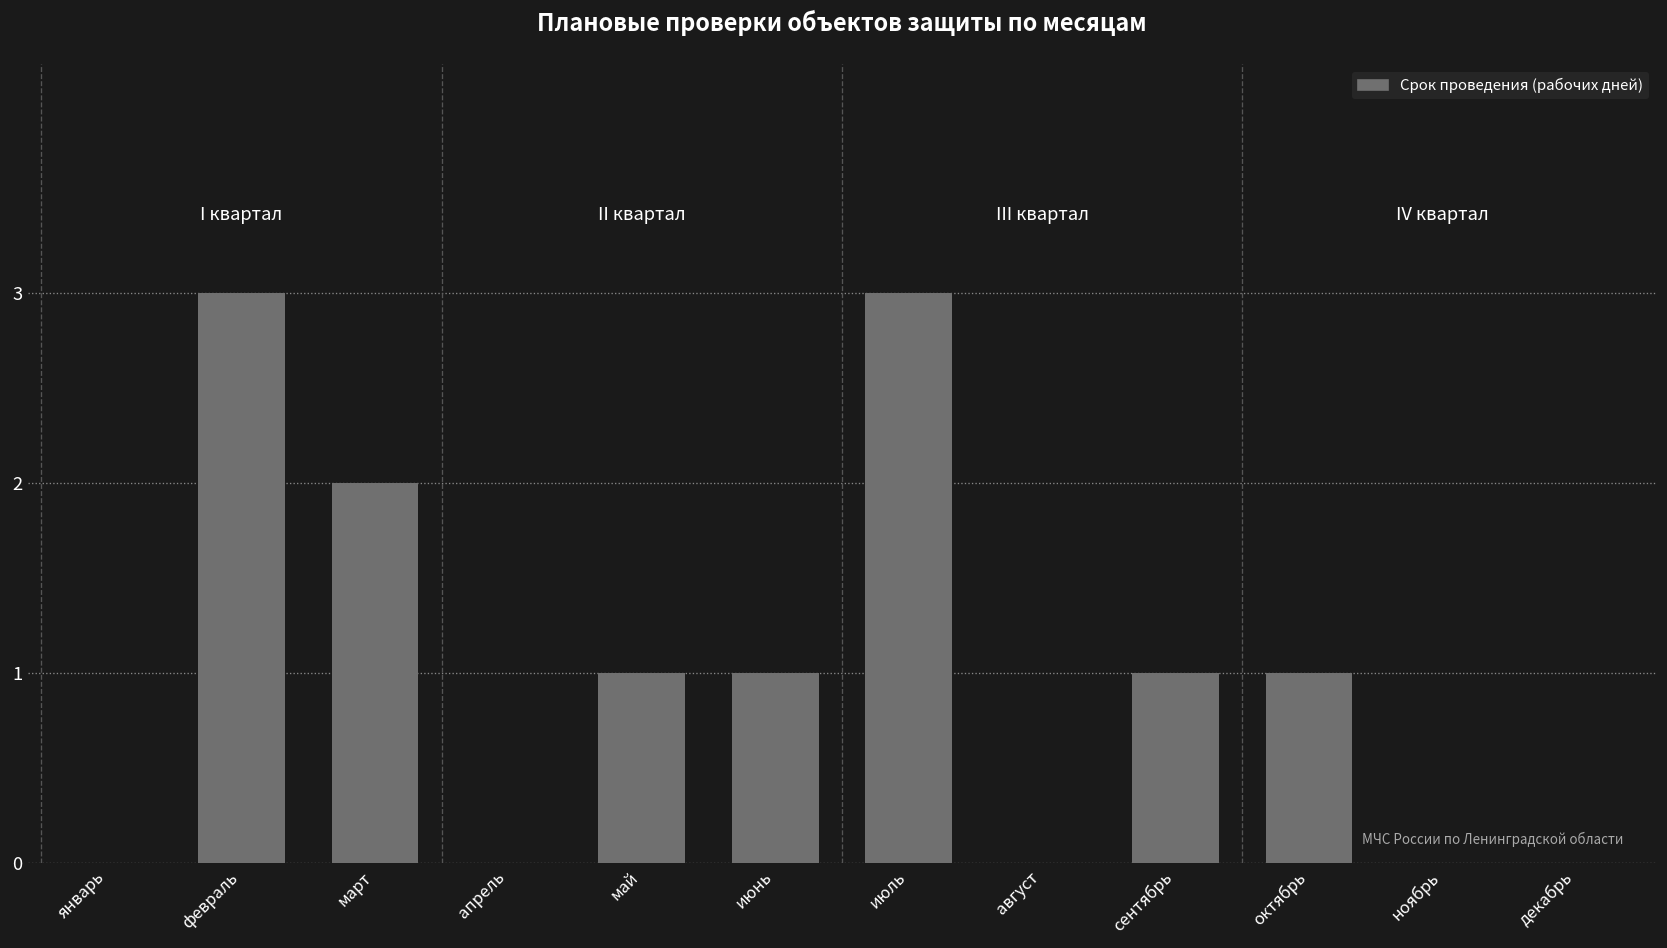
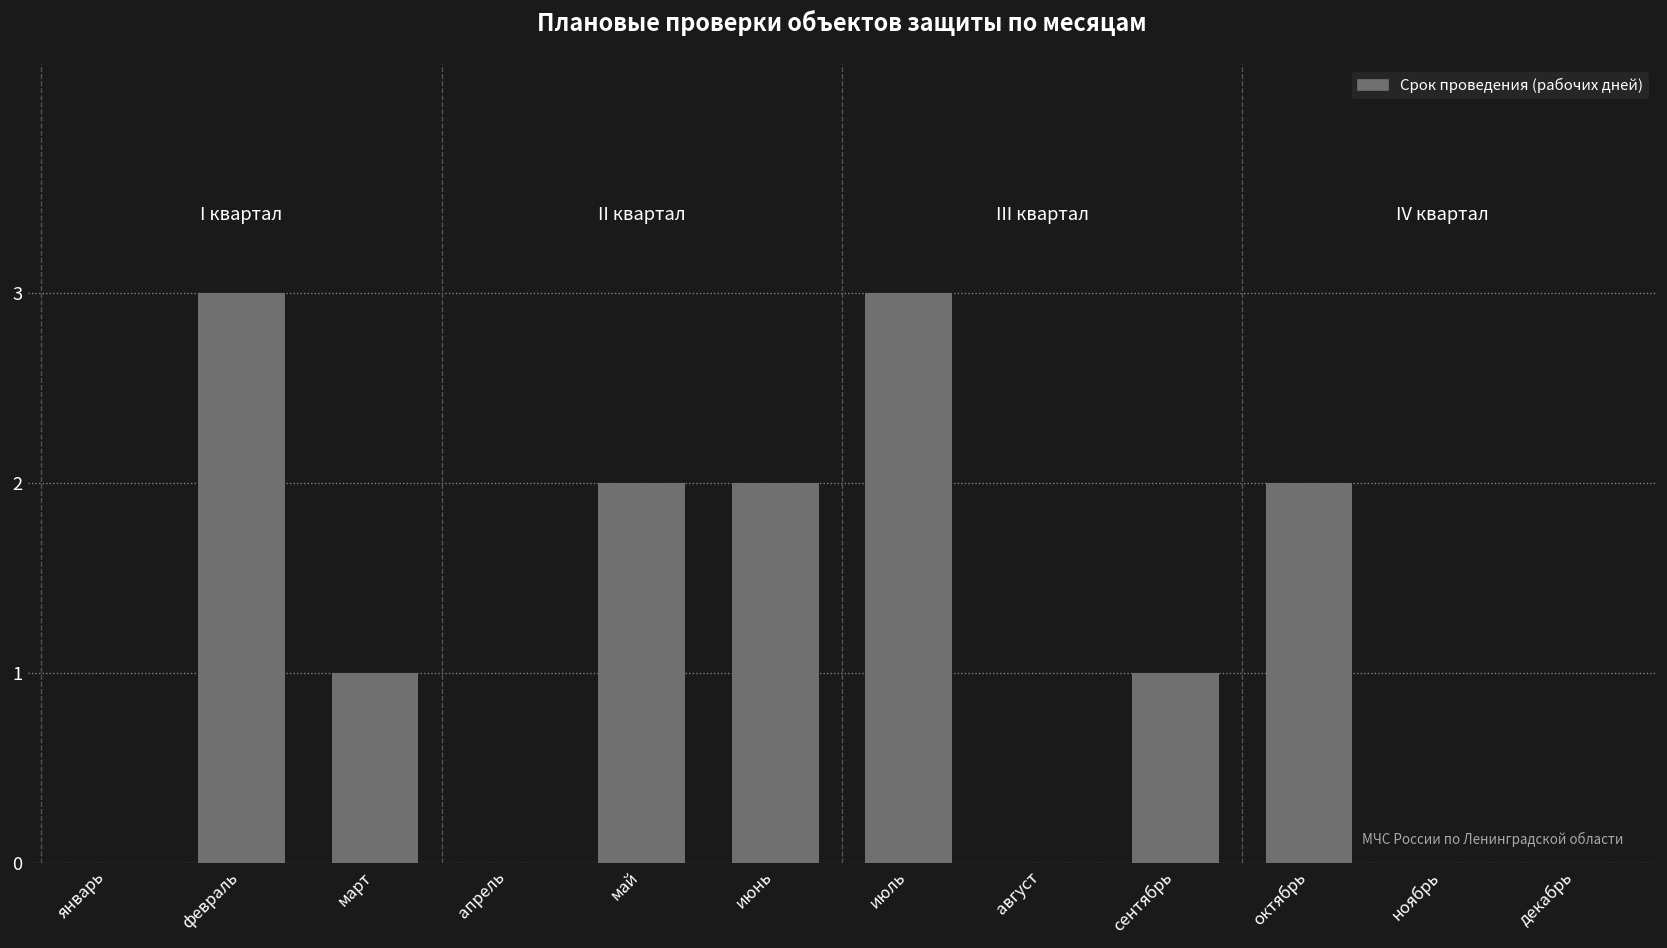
  {
    "январь": 0,
    "февраль": 3,
-   "март": 2,
+   "март": 1,
    "апрель": 0,
-   "май": 1,
-   "июнь": 1,
+   "май": 2,
+   "июнь": 2,
    "июль": 3,
    "август": 0,
    "сентябрь": 1,
-   "октябрь": 1,
+   "октябрь": 2,
    "ноябрь": 0,
    "декабрь": 0
  }
